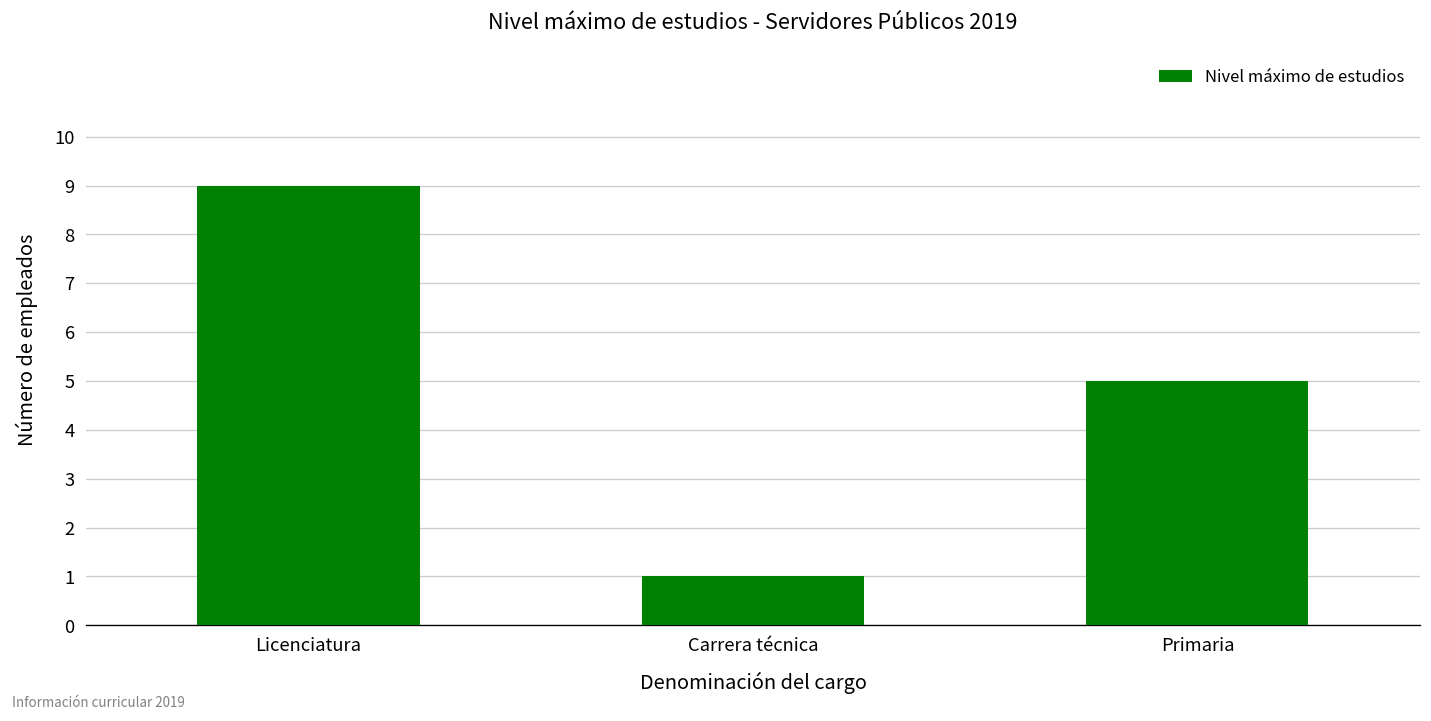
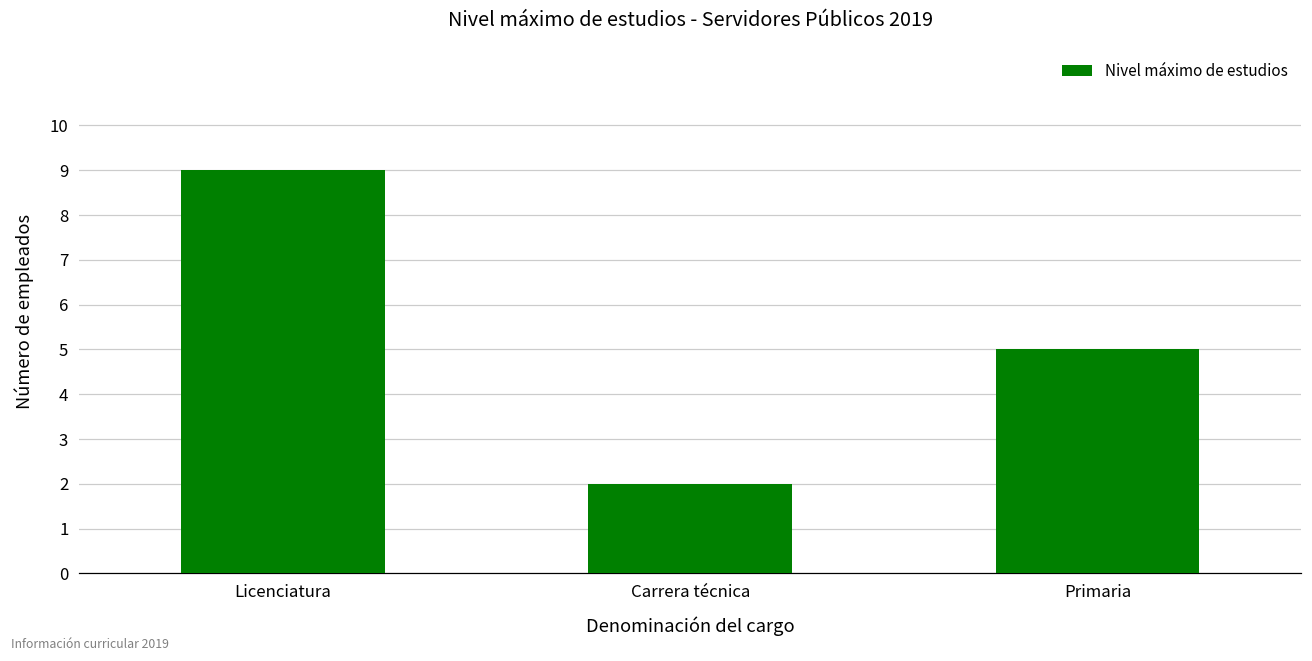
  {
    "Licenciatura": 9,
-   "Carrera técnica": 1,
+   "Carrera técnica": 2,
    "Primaria": 5
  }
